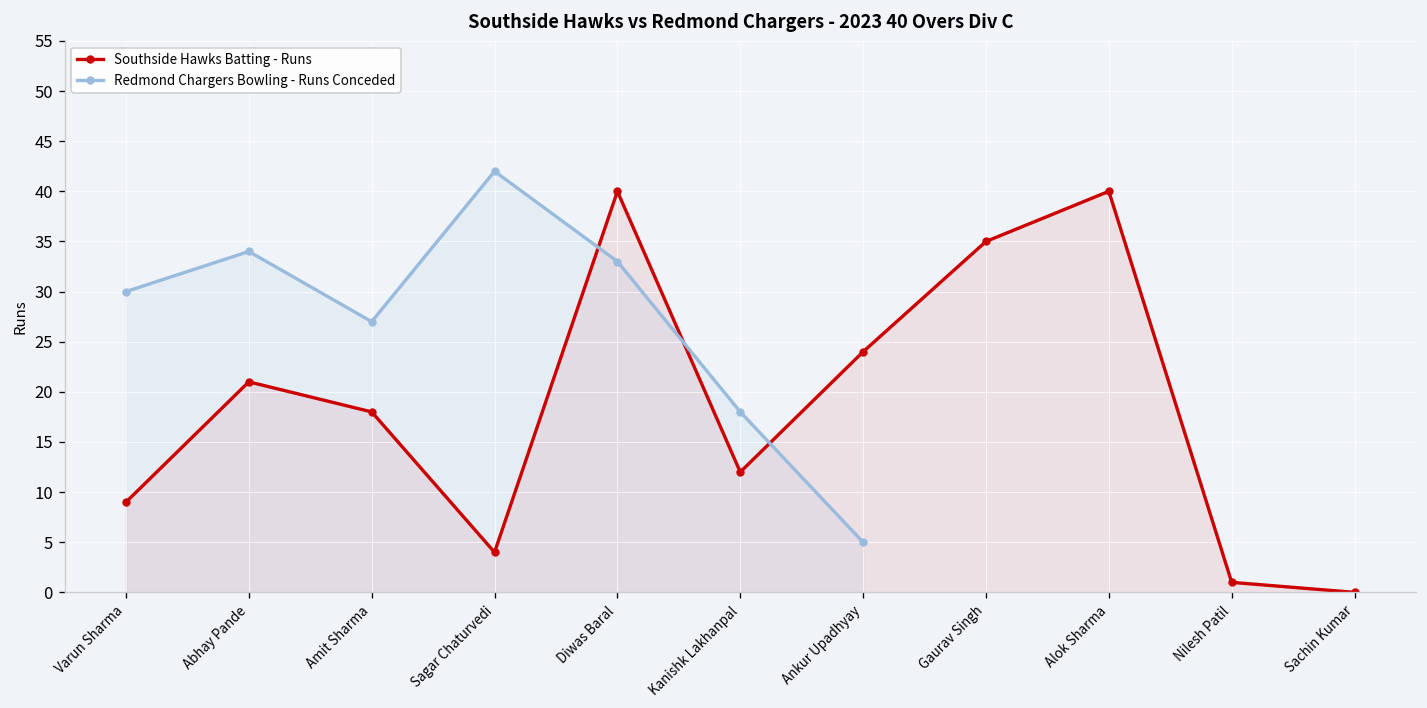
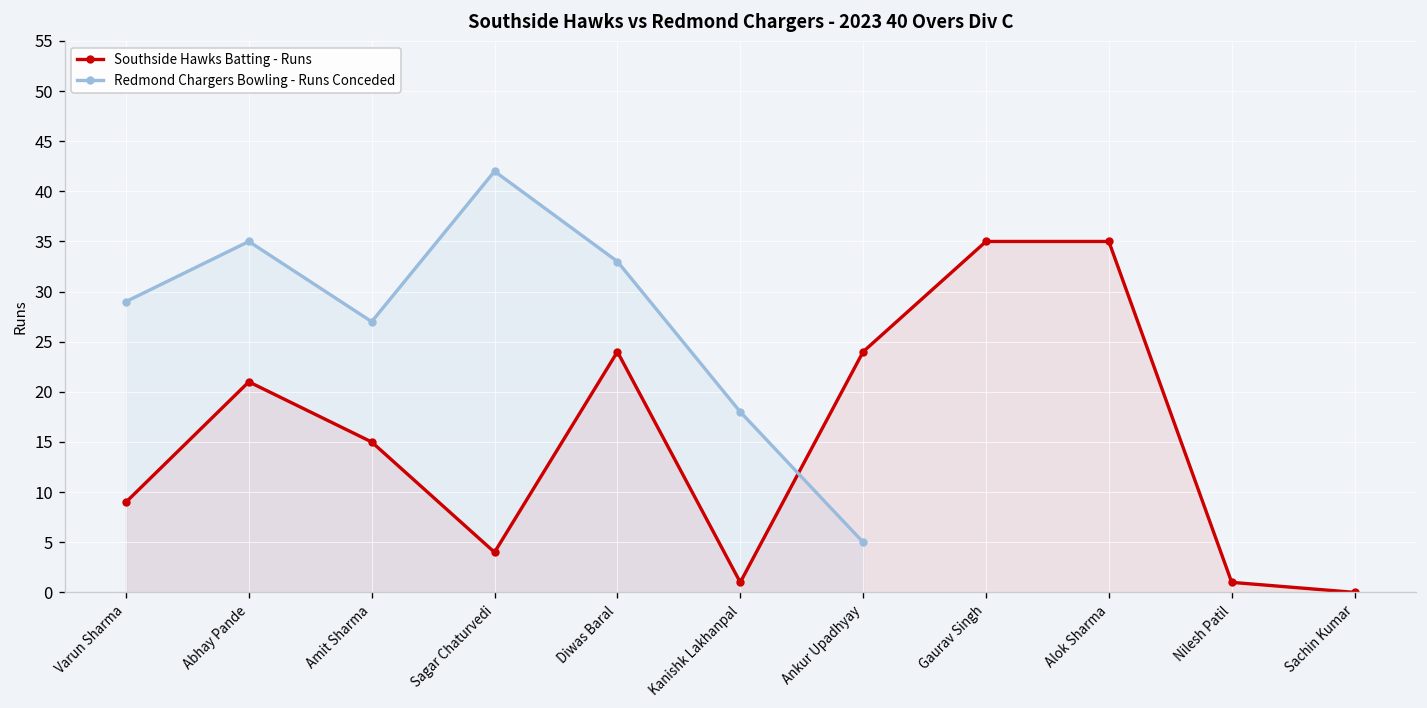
  {
    "Southside Hawks Batting - Runs": {
      "Varun Sharma": 9,
      "Abhay Pande": 21,
-     "Amit Sharma": 18,
+     "Amit Sharma": 15,
      "Sagar Chaturvedi": 4,
-     "Diwas Baral": 40,
-     "Kanishk Lakhanpal": 12,
+     "Diwas Baral": 24,
+     "Kanishk Lakhanpal": 1,
      "Ankur Upadhyay": 24,
      "Gaurav Singh": 35,
-     "Alok Sharma": 40,
+     "Alok Sharma": 35,
      "Nilesh Patil": 1,
      "Sachin Kumar": 0
    },
    "Redmond Chargers Bowling - Runs Conceded": {
-     "Varun Sharma": 30,
-     "Abhay Pande": 34,
+     "Varun Sharma": 29,
+     "Abhay Pande": 35,
      "Amit Sharma": 27,
      "Sagar Chaturvedi": 42,
      "Diwas Baral": 33,
      "Kanishk Lakhanpal": 18,
      "Ankur Upadhyay": 5
    }
  }
